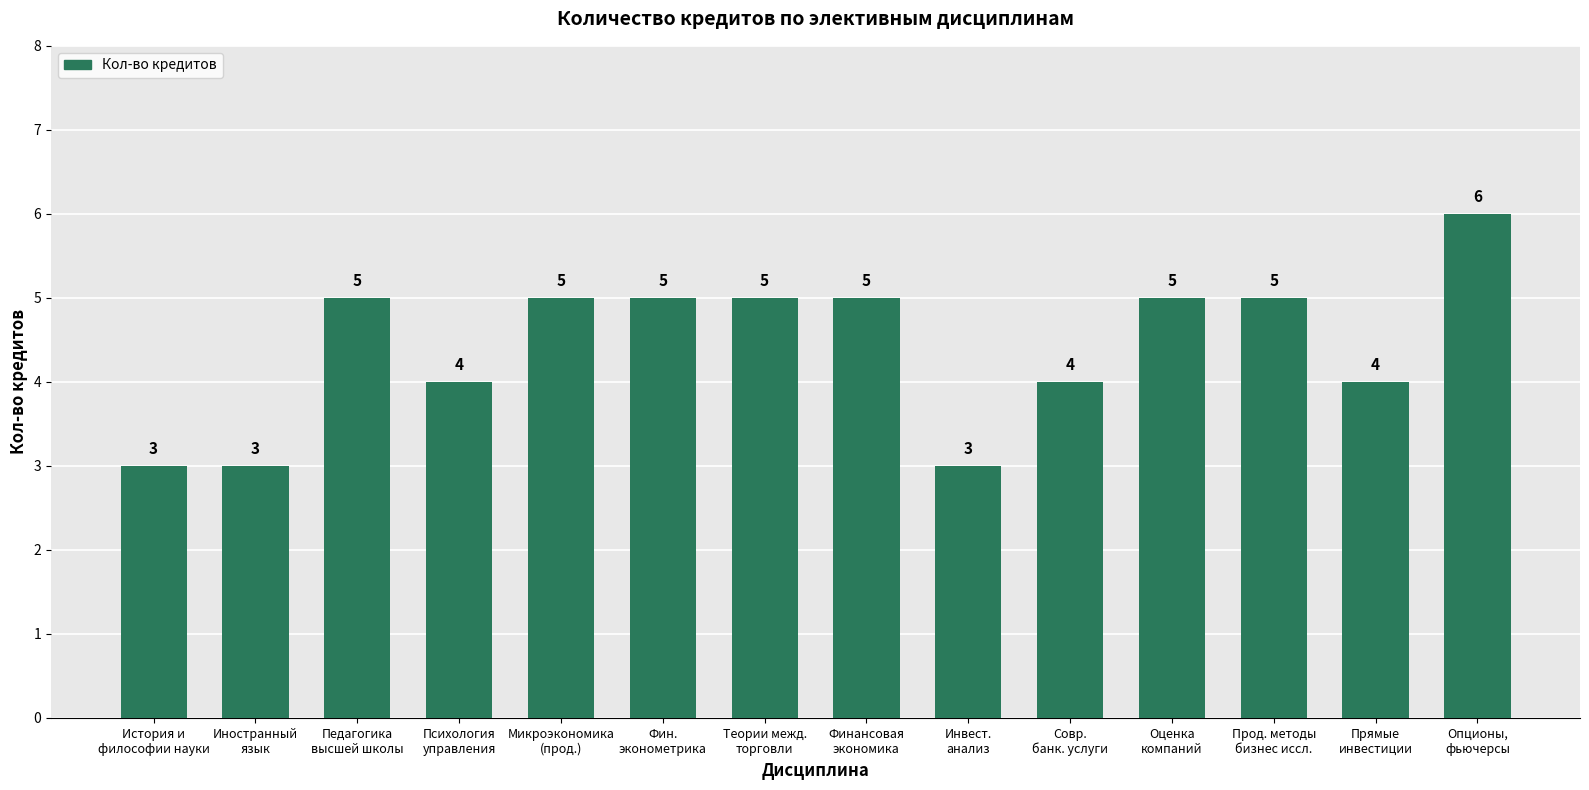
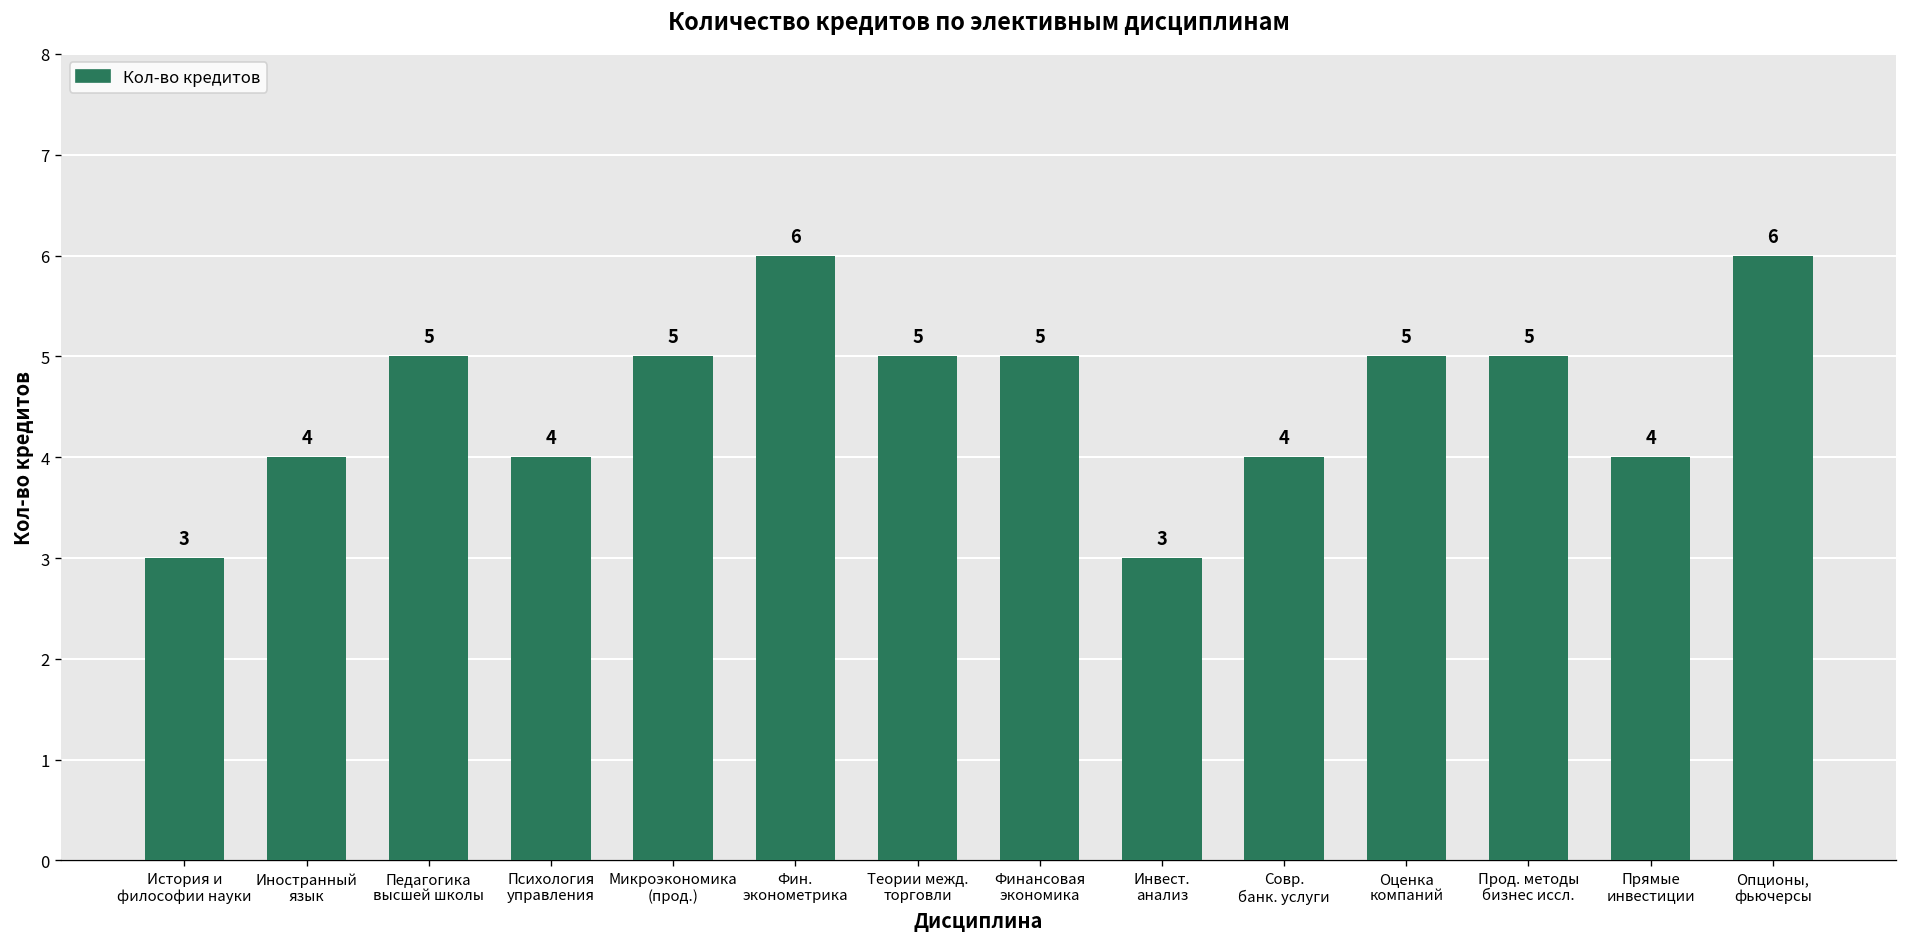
  {
    "История и философии науки": 3,
-   "Иностранный язык": 3,
+   "Иностранный язык": 4,
    "Педагогика высшей школы": 5,
    "Психология управления": 4,
    "Микроэкономика (прод.)": 5,
-   "Фин. эконометрика": 5,
+   "Фин. эконометрика": 6,
    "Теории межд. торговли": 5,
    "Финансовая экономика": 5,
    "Инвест. анализ": 3,
    "Совр. банк. услуги": 4,
    "Оценка компаний": 5,
    "Прод. методы бизнес иссл.": 5,
    "Прямые инвестиции": 4,
    "Опционы, фьючерсы": 6
  }
